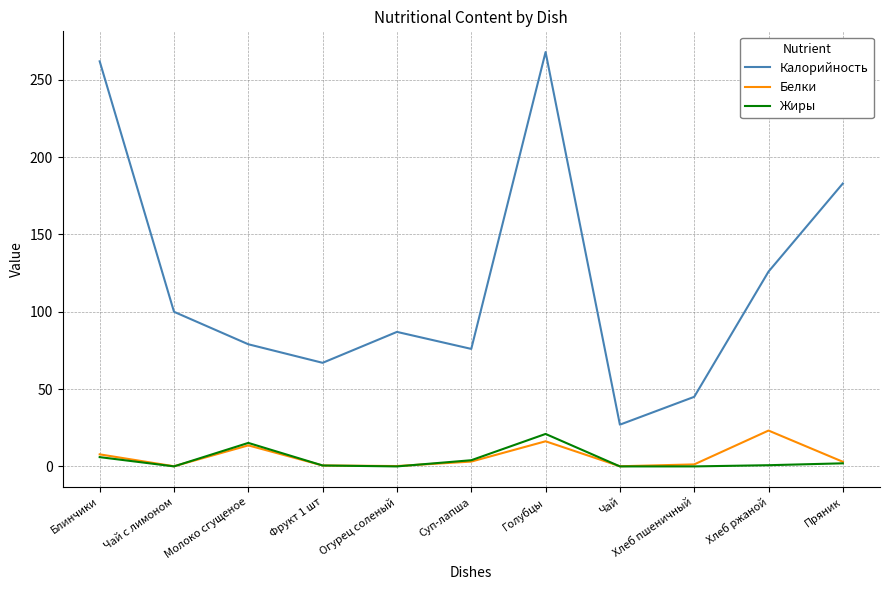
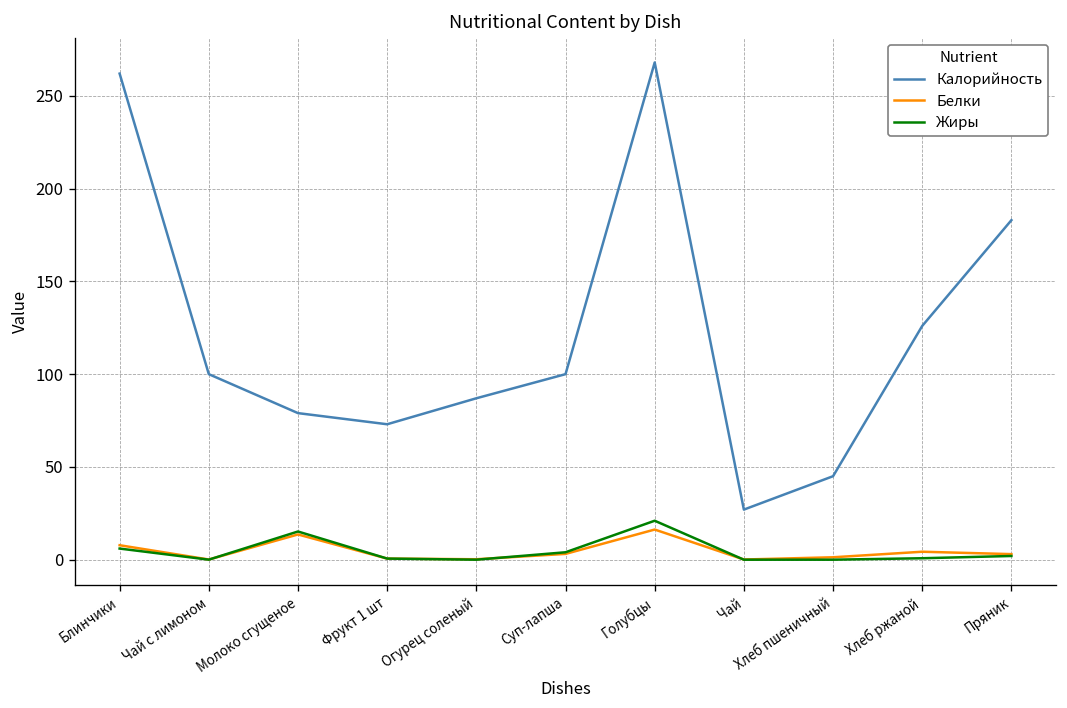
  {
    "Калорийность": {
      "Блинчики": 262,
      "Чай с лимоном": 100,
      "Молоко сгущеное": 79,
-     "Фрукт 1 шт": 67,
+     "Фрукт 1 шт": 73,
      "Огурец соленый": 87,
-     "Суп-лапша": 76,
+     "Суп-лапша": 100,
      "Голубцы": 268,
      "Чай": 27,
      "Хлеб пшеничный": 45,
      "Хлеб ржаной": 126,
      "Пряник": 183
    },
    "Белки": {
      "Блинчики": 8,
      "Голубцы": 16,
-     "Хлеб ржаной": 23
+     "Хлеб ржаной": 4
    },
    "Жиры": {
      "Блинчики": 6,
      "Голубцы": 21,
      "Хлеб ржаной": 1
    }
  }
